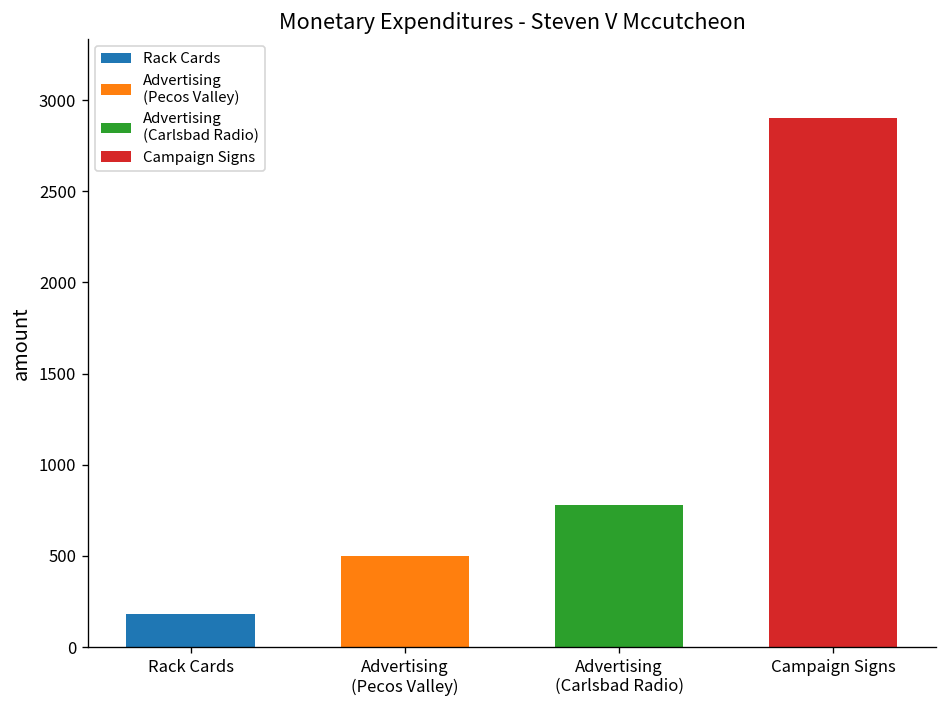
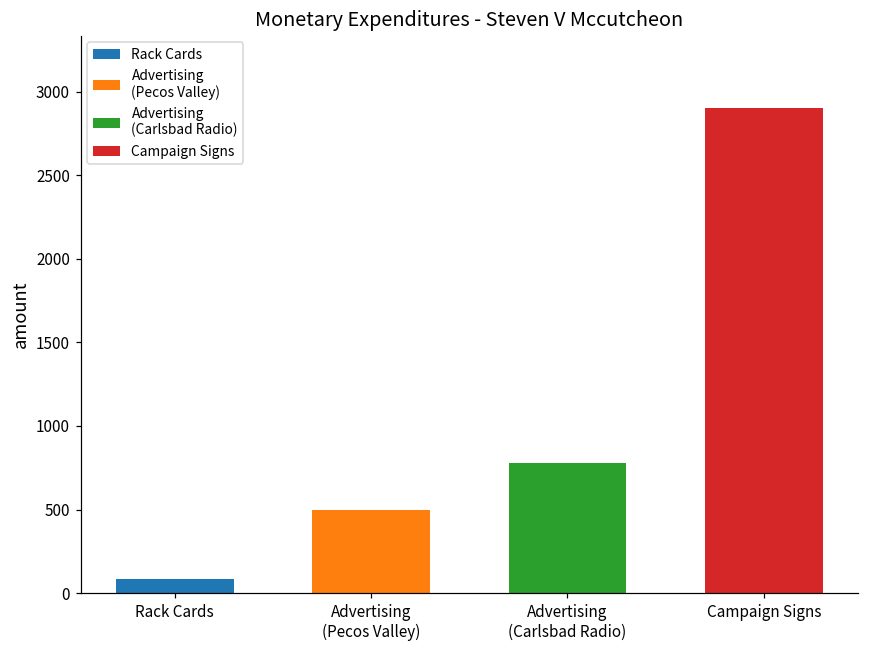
  {
-   "Rack Cards": 180,
+   "Rack Cards": 90,
    "Advertising (Pecos Valley)": 500,
    "Advertising (Carlsbad Radio)": 780,
    "Campaign Signs": 2900
  }
